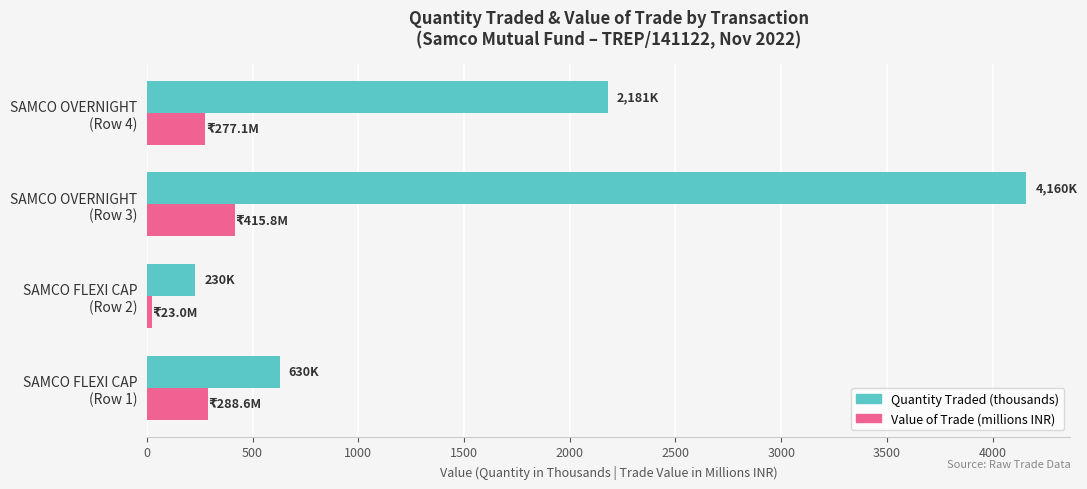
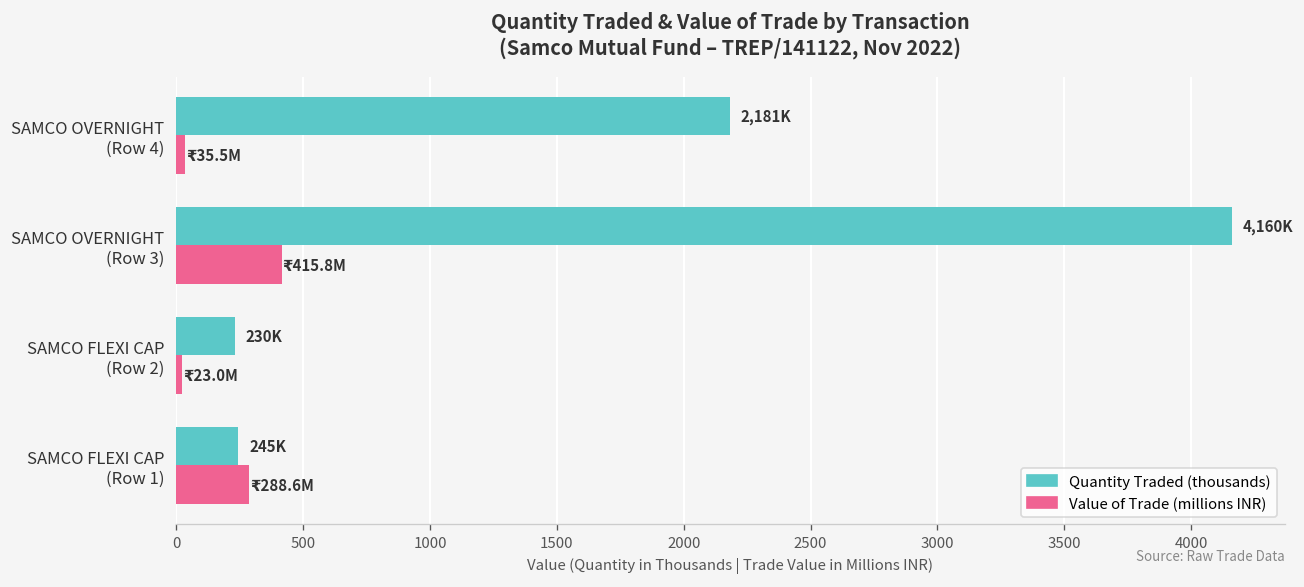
  {
    "Quantity Traded (thousands)": {
      "SAMCO OVERNIGHT (Row 4)": "2,181K",
      "SAMCO OVERNIGHT (Row 3)": "4,160K",
      "SAMCO FLEXI CAP (Row 2)": "230K",
-     "SAMCO FLEXI CAP (Row 1)": "630K"
+     "SAMCO FLEXI CAP (Row 1)": "245K"
    },
    "Value of Trade (millions INR)": {
-     "SAMCO OVERNIGHT (Row 4)": "277.1M",
+     "SAMCO OVERNIGHT (Row 4)": "35.5M",
      "SAMCO OVERNIGHT (Row 3)": "415.8M",
      "SAMCO FLEXI CAP (Row 2)": "23.0M",
      "SAMCO FLEXI CAP (Row 1)": "288.6M"
    }
  }
